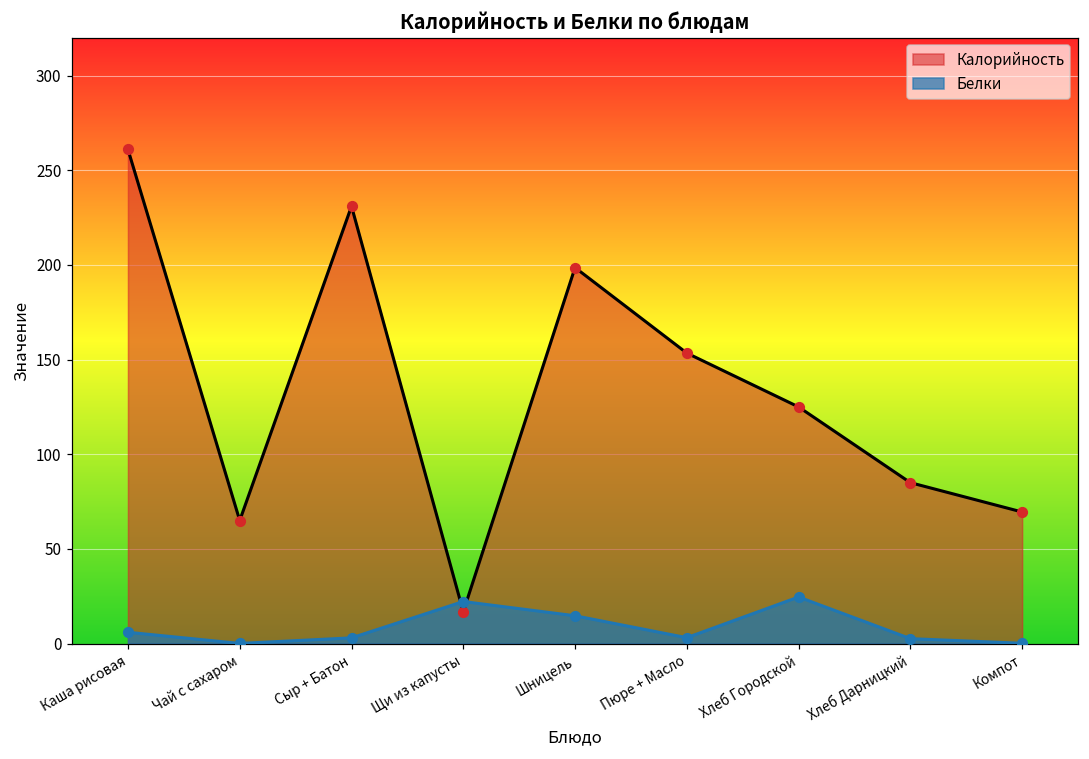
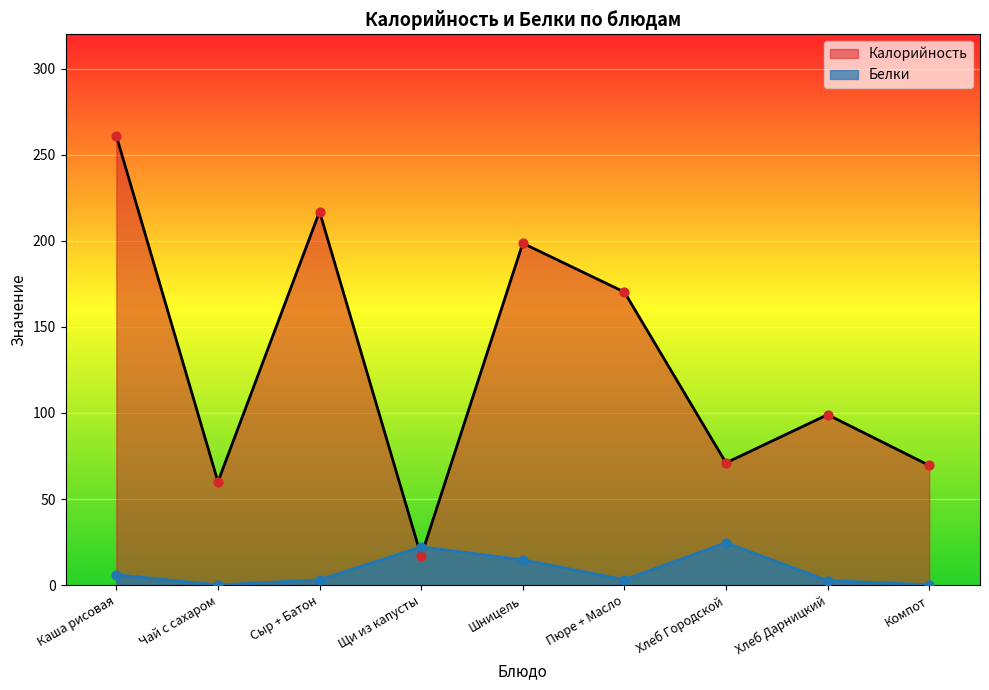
  {
    "Калорийность": {
      "Каша рисовая": 261,
-     "Чай с сахаром": 65,
-     "Сыр + Батон": 231,
+     "Чай с сахаром": 60,
+     "Сыр + Батон": 217,
      "Щи из капусты": 17,
      "Шницель": 199,
-     "Пюре + Масло": 153,
-     "Хлеб Городской": 125,
-     "Хлеб Дарницкий": 85,
+     "Пюре + Масло": 170,
+     "Хлеб Городской": 71,
+     "Хлеб Дарницкий": 99,
      "Компот": 70
    },
    "Белки": {
      "Каша рисовая": 6,
      "Чай с сахаром": 0,
      "Сыр + Батон": 3,
      "Щи из капусты": 22,
      "Шницель": 15,
      "Пюре + Масло": 3,
      "Хлеб Городской": 25,
      "Хлеб Дарницкий": 3,
      "Компот": 0
    }
  }
